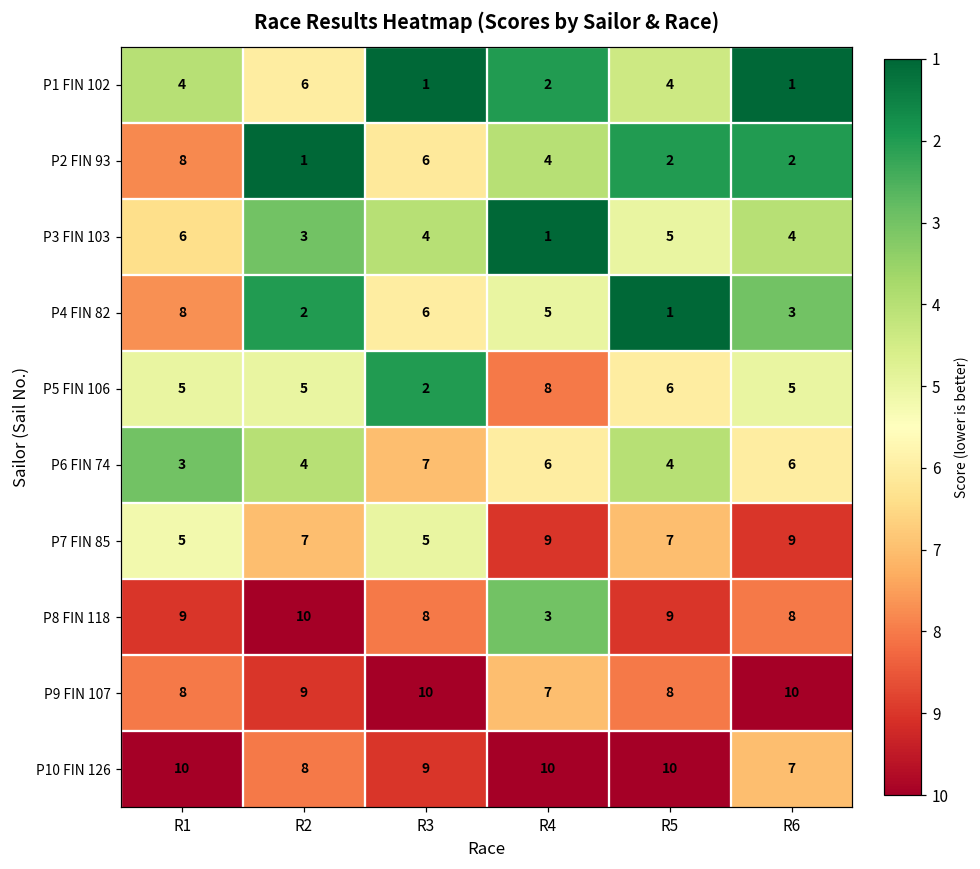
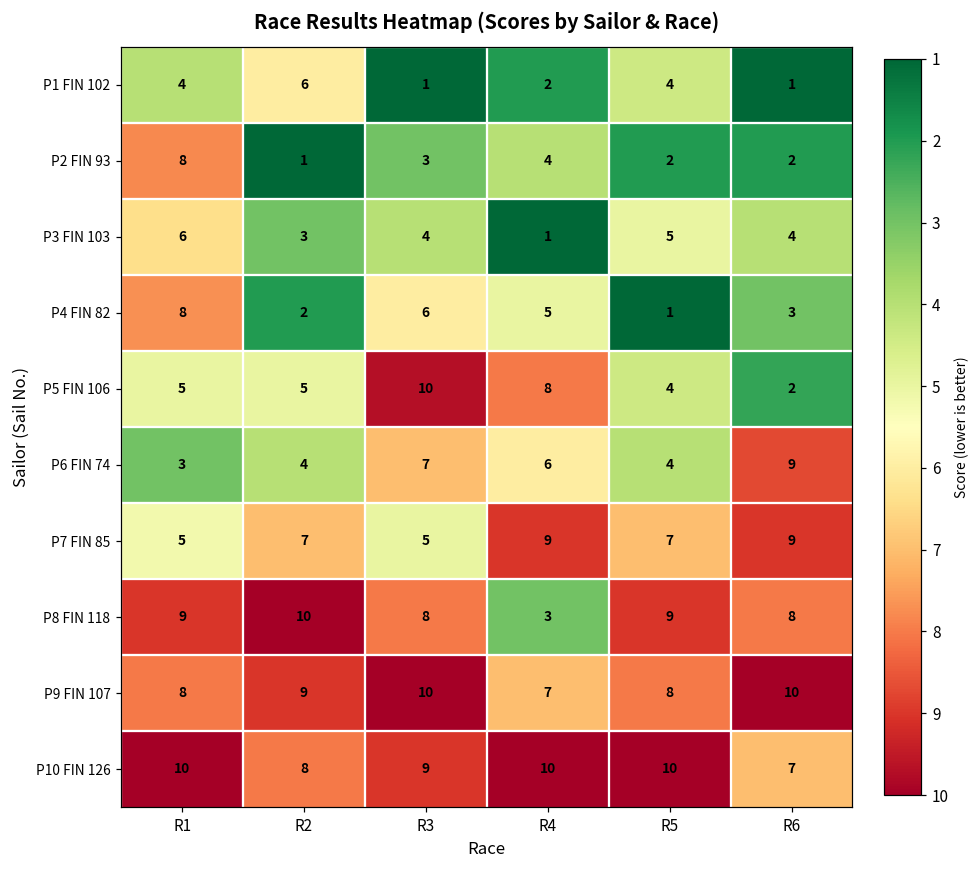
  {
    "P1 FIN 102": {
      "R1": 4,
      "R2": 6,
      "R3": 1,
      "R4": 2,
      "R5": 4,
      "R6": 1
    },
    "P2 FIN 93": {
      "R1": 8,
      "R2": 1,
-     "R3": 6,
+     "R3": 3,
      "R4": 4,
      "R5": 2,
      "R6": 2
    },
    "P3 FIN 103": {
      "R1": 6,
      "R2": 3,
      "R3": 4,
      "R4": 1,
      "R5": 5,
      "R6": 4
    },
    "P4 FIN 82": {
      "R1": 8,
      "R2": 2,
      "R3": 6,
      "R4": 5,
      "R5": 1,
      "R6": 3
    },
    "P5 FIN 106": {
      "R1": 5,
      "R2": 5,
-     "R3": 2,
+     "R3": 10,
      "R4": 8,
-     "R5": 6,
-     "R6": 5
+     "R5": 4,
+     "R6": 2
    },
    "P6 FIN 74": {
      "R1": 3,
      "R2": 4,
      "R3": 7,
      "R4": 6,
      "R5": 4,
-     "R6": 6
+     "R6": 9
    },
    "P7 FIN 85": {
      "R1": 5,
      "R2": 7,
      "R3": 5,
      "R4": 9,
      "R5": 7,
      "R6": 9
    },
    "P8 FIN 118": {
      "R1": 9,
      "R2": 10,
      "R3": 8,
      "R4": 3,
      "R5": 9,
      "R6": 8
    },
    "P9 FIN 107": {
      "R1": 8,
      "R2": 9,
      "R3": 10,
      "R4": 7,
      "R5": 8,
      "R6": 10
    },
    "P10 FIN 126": {
      "R1": 10,
      "R2": 8,
      "R3": 9,
      "R4": 10,
      "R5": 10,
      "R6": 7
    }
  }
